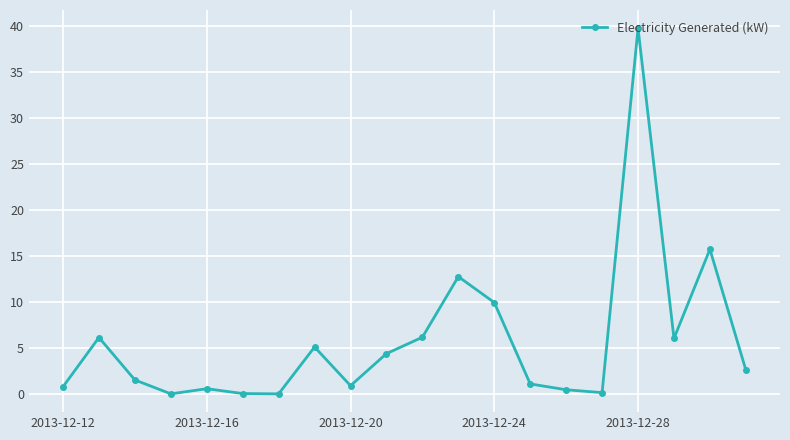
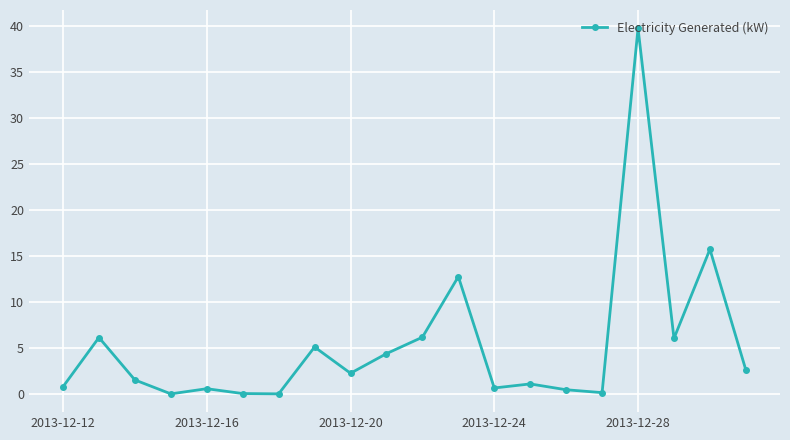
  {
    "2013-12-12": 1,
    "2013-12-16": 1,
-   "2013-12-20": 1,
-   "2013-12-24": 10
+   "2013-12-20": 2,
+   "2013-12-24": 1
  }
